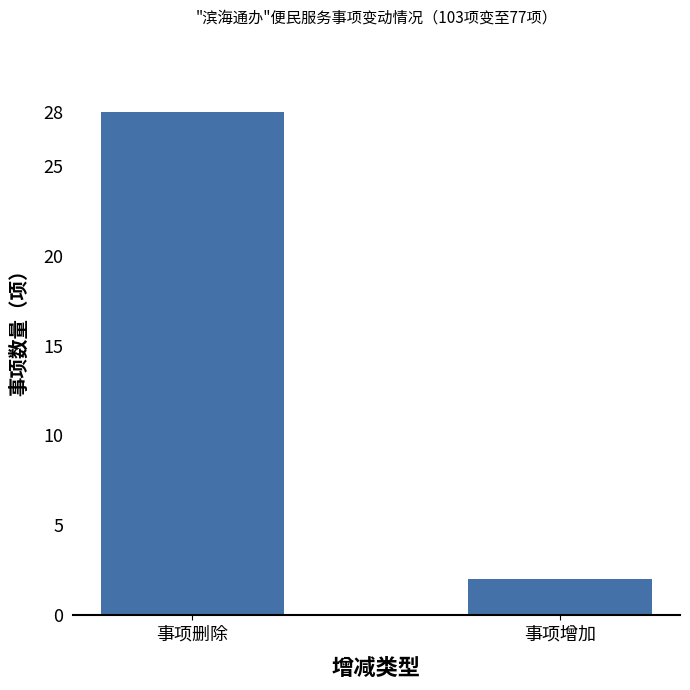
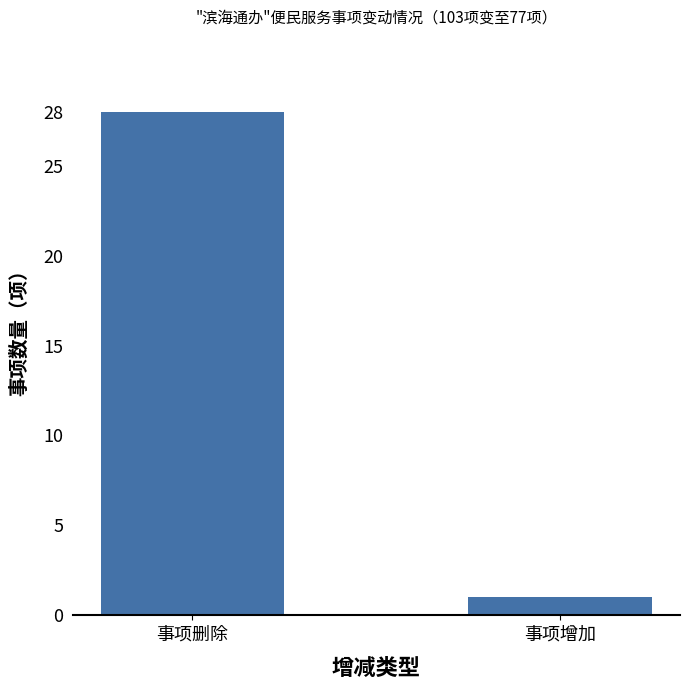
  {
    "事项删除": 28,
-   "事项增加": 2
+   "事项增加": 1
  }
